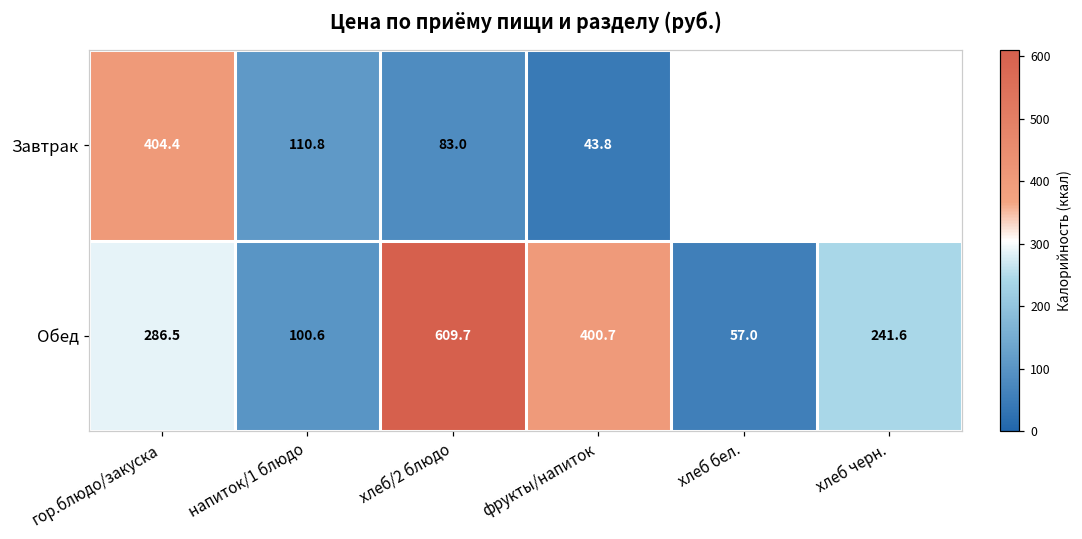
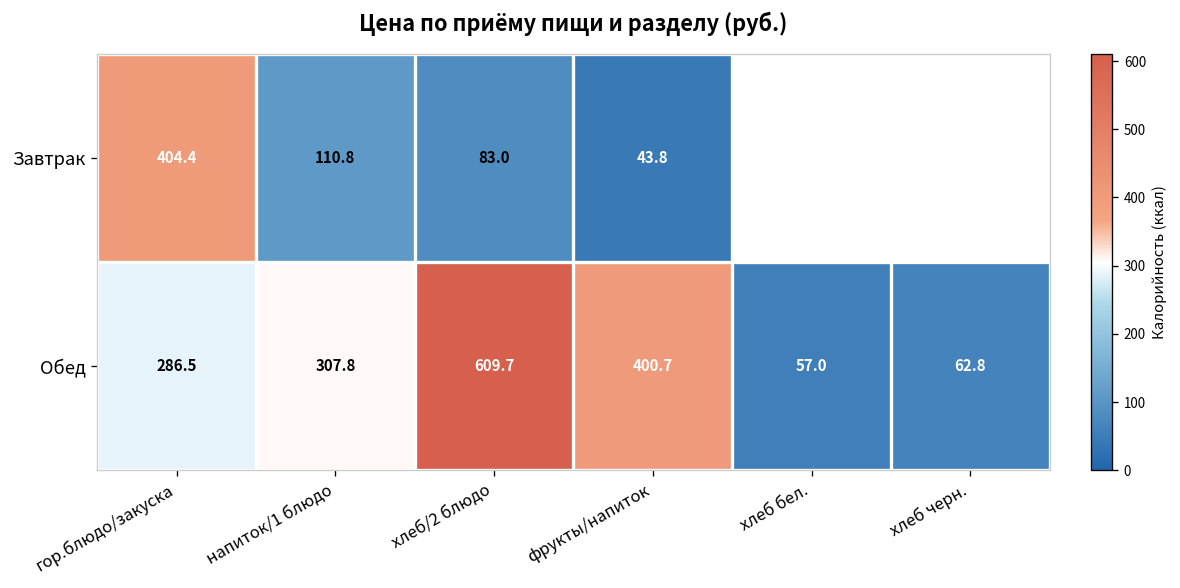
  {
    "Завтрак": {
      "гор.блюдо/закуска": 404.4,
      "напиток/1 блюдо": 110.8,
      "хлеб/2 блюдо": 83.0,
      "фрукты/напиток": 43.8
    },
    "Обед": {
      "гор.блюдо/закуска": 286.5,
-     "напиток/1 блюдо": 100.6,
+     "напиток/1 блюдо": 307.8,
      "хлеб/2 блюдо": 609.7,
      "фрукты/напиток": 400.7,
      "хлеб бел.": 57.0,
-     "хлеб черн.": 241.6
+     "хлеб черн.": 62.8
    }
  }
